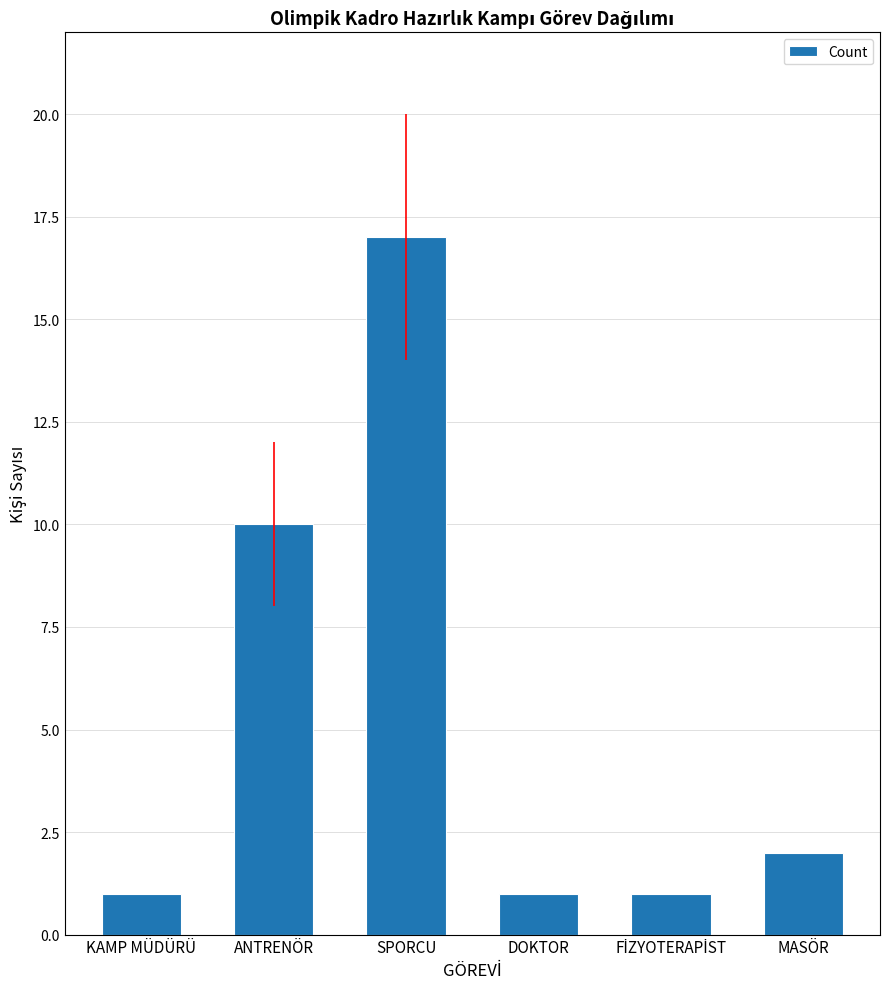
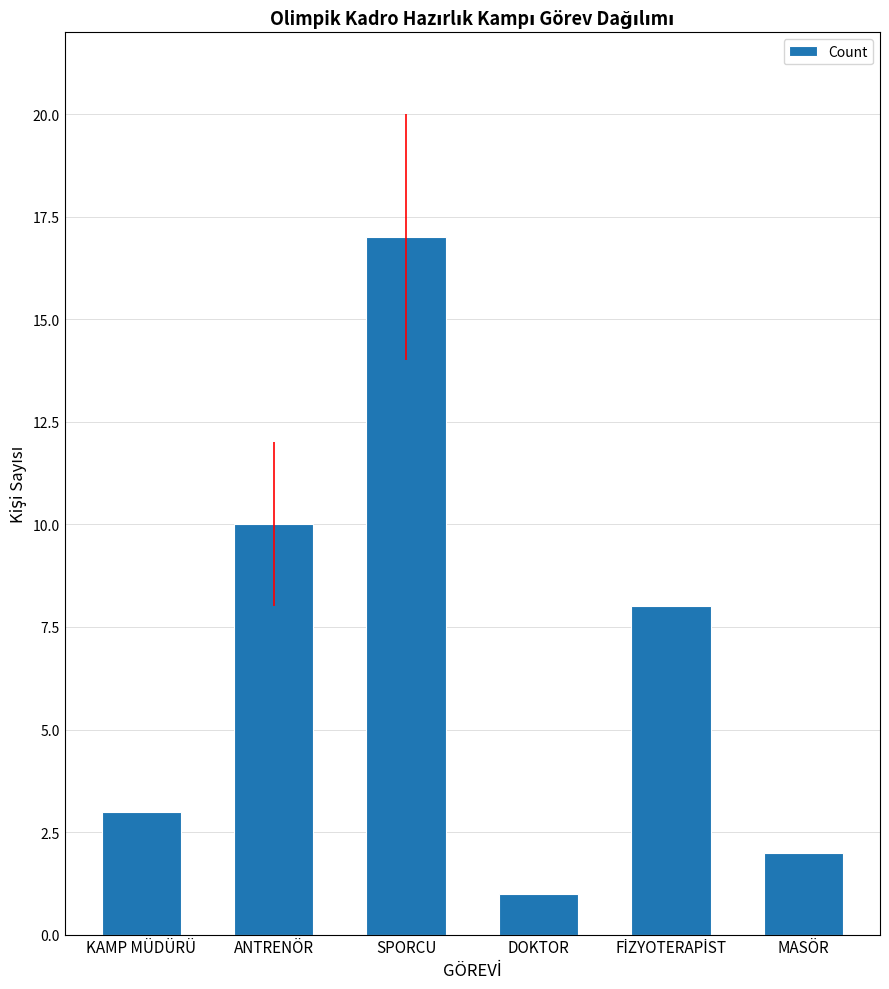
  {
-   "KAMP MÜDÜRÜ": 1,
+   "KAMP MÜDÜRÜ": 3,
    "ANTRENÖR": 10,
    "SPORCU": 17,
    "DOKTOR": 1,
-   "FİZYOTERAPİST": 1,
+   "FİZYOTERAPİST": 8,
    "MASÖR": 2
  }
